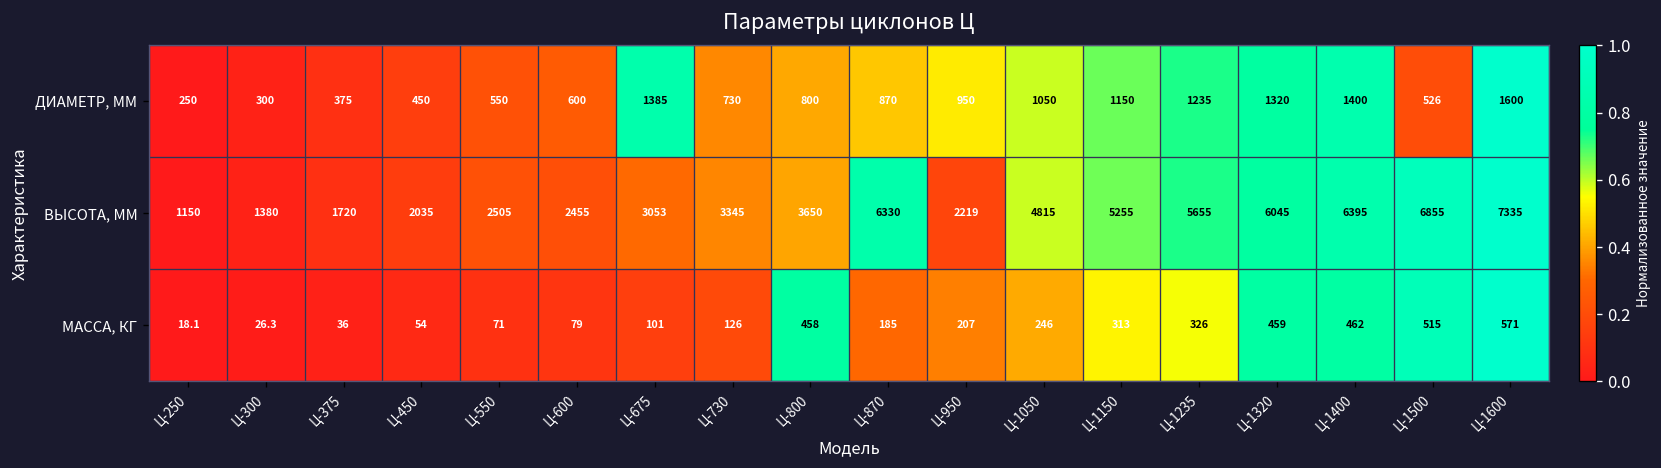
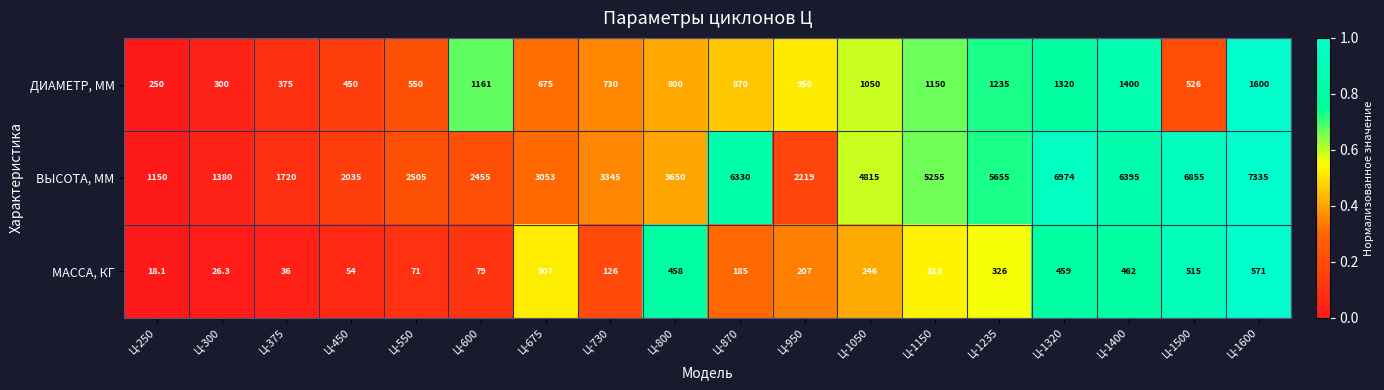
  {
    "ДИАМЕТР, ММ": {
      "Ц-250": 250,
      "Ц-300": 300,
      "Ц-375": 375,
      "Ц-450": 450,
      "Ц-550": 550,
-     "Ц-600": 600,
-     "Ц-675": 1385,
+     "Ц-600": 1161,
+     "Ц-675": 675,
      "Ц-730": 730,
      "Ц-800": 800,
      "Ц-870": 870,
      "Ц-950": 950,
      "Ц-1050": 1050,
      "Ц-1150": 1150,
      "Ц-1235": 1235,
      "Ц-1320": 1320,
      "Ц-1400": 1400,
      "Ц-1500": 526,
      "Ц-1600": 1600
    },
    "ВЫСОТА, ММ": {
      "Ц-250": 1150,
      "Ц-300": 1380,
      "Ц-375": 1720,
      "Ц-450": 2035,
      "Ц-550": 2505,
      "Ц-600": 2455,
      "Ц-675": 3053,
      "Ц-730": 3345,
      "Ц-800": 3650,
      "Ц-870": 6330,
      "Ц-950": 2219,
      "Ц-1050": 4815,
      "Ц-1150": 5255,
      "Ц-1235": 5655,
-     "Ц-1320": 6045,
+     "Ц-1320": 6974,
      "Ц-1400": 6395,
      "Ц-1500": 6855,
      "Ц-1600": 7335
    },
    "МАССА, КГ": {
      "Ц-250": 18.1,
      "Ц-300": 26.3,
      "Ц-375": 36,
      "Ц-450": 54,
      "Ц-550": 71,
      "Ц-600": 79,
-     "Ц-675": 101,
+     "Ц-675": 307,
      "Ц-730": 126,
      "Ц-800": 458,
      "Ц-870": 185,
      "Ц-950": 207,
      "Ц-1050": 246,
      "Ц-1150": 313,
      "Ц-1235": 326,
      "Ц-1320": 459,
      "Ц-1400": 462,
      "Ц-1500": 515,
      "Ц-1600": 571
    }
  }
